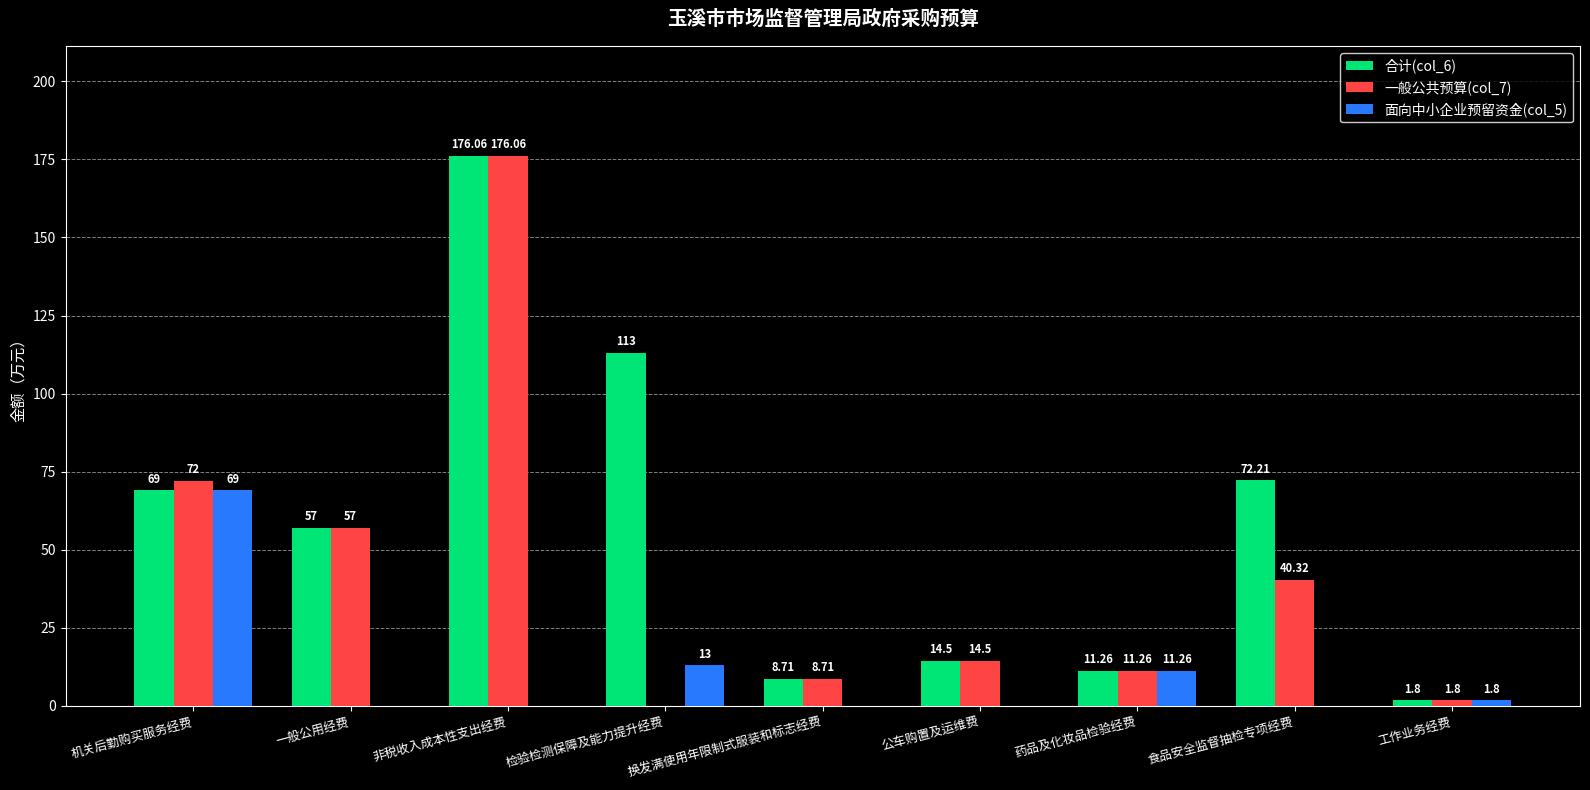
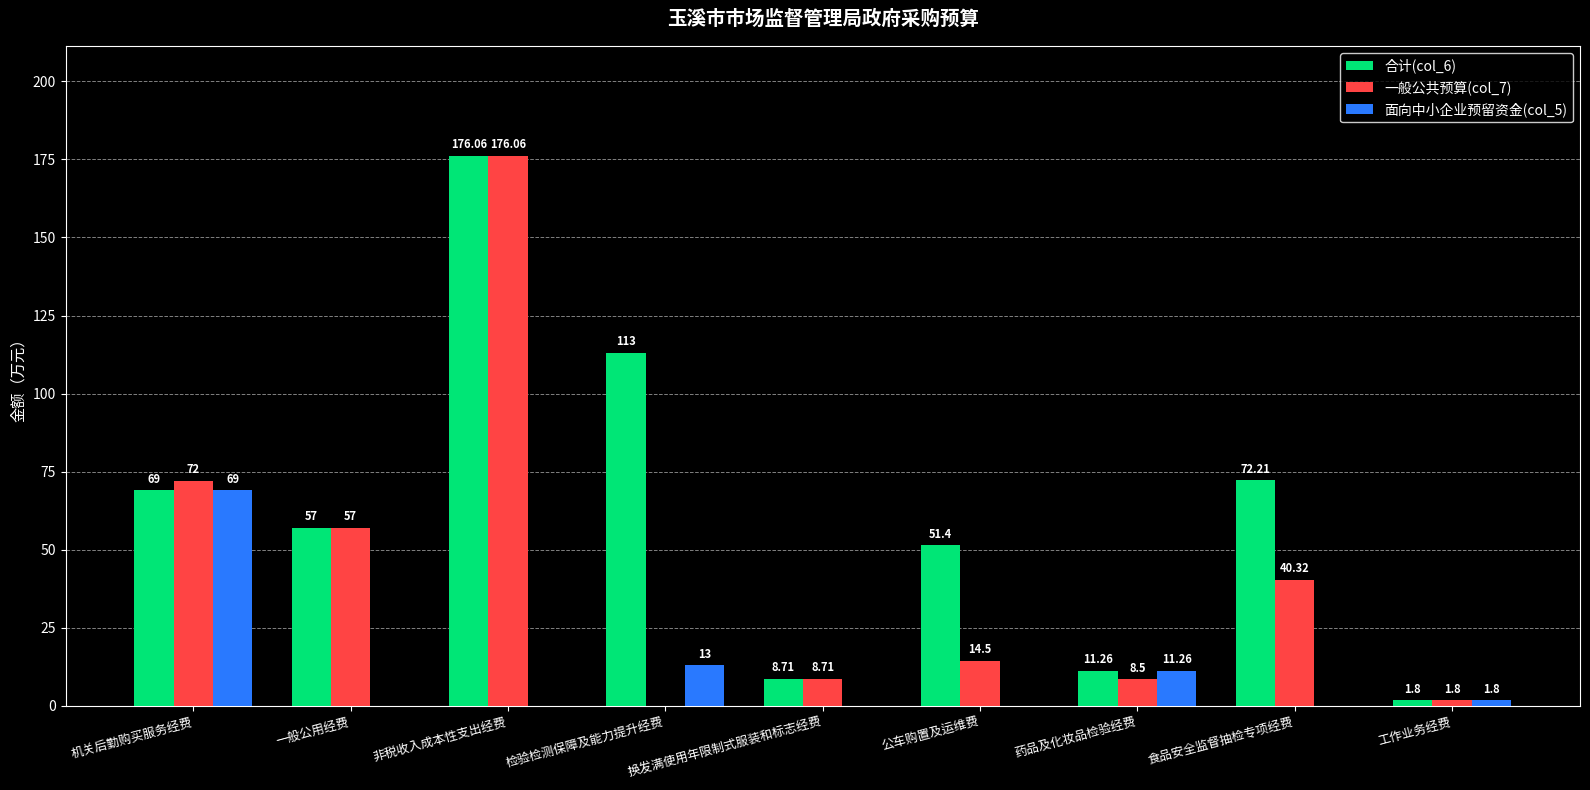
  {
    "合计(col_6)": {
      "机关后勤购买服务经费": 69,
      "一般公用经费": 57,
      "非税收入成本性支出经费": 176.06,
      "检验检测保障及能力提升经费": 113,
      "换发满使用年限制式服装和标志经费": 8.71,
-     "公车购置及运维费": 14.5,
+     "公车购置及运维费": 51.4,
      "药品及化妆品检验经费": 11.26,
      "食品安全监督抽检专项经费": 72.21,
      "工作业务经费": 1.8
    },
    "一般公共预算(col_7)": {
      "机关后勤购买服务经费": 72,
      "一般公用经费": 57,
      "非税收入成本性支出经费": 176.06,
      "换发满使用年限制式服装和标志经费": 8.71,
      "公车购置及运维费": 14.5,
-     "药品及化妆品检验经费": 11.26,
+     "药品及化妆品检验经费": 8.5,
      "食品安全监督抽检专项经费": 40.32,
      "工作业务经费": 1.8
    },
    "面向中小企业预留资金(col_5)": {
      "机关后勤购买服务经费": 69,
      "检验检测保障及能力提升经费": 13,
      "药品及化妆品检验经费": 11.26,
      "工作业务经费": 1.8
    }
  }
